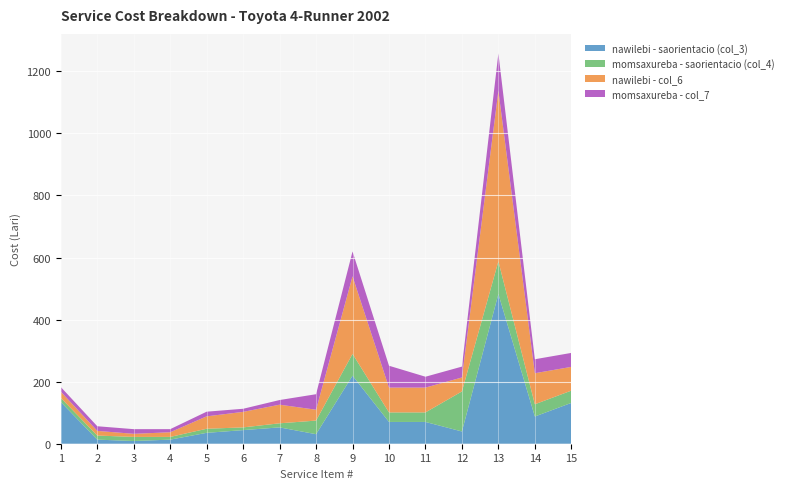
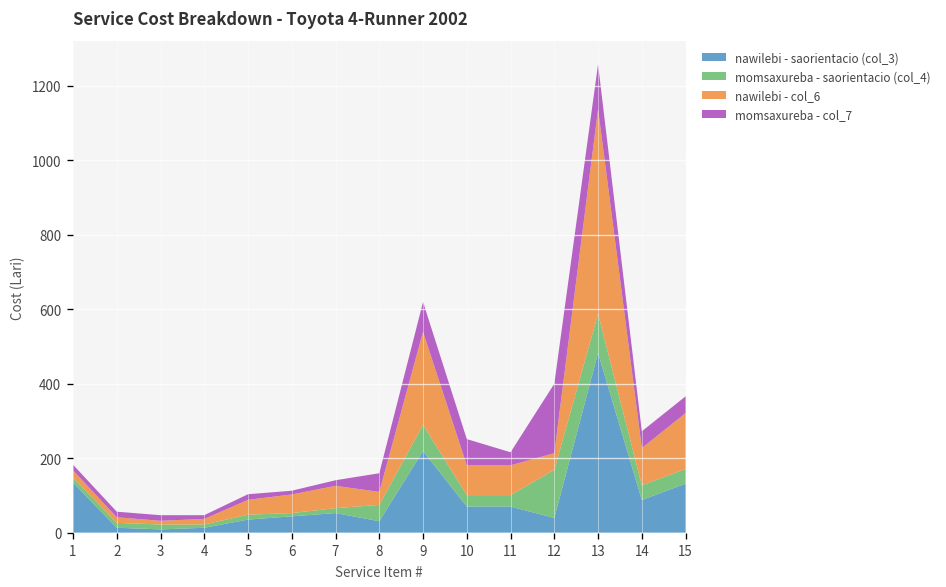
  {
    "nawilebi - saorientacio (col_3)": {
      "1": 130,
      "2": 10,
      "3": 10,
      "4": 10,
      "5": 40,
      "6": 40,
      "7": 50,
      "8": 30,
      "9": 220,
      "10": 70,
      "11": 70,
      "12": 40,
      "13": 480,
      "14": 90,
      "15": 130
    },
    "momsaxureba - saorientacio (col_4)": {
      "1": 10,
      "2": 10,
      "3": 10,
      "4": 10,
      "5": 10,
      "6": 10,
      "7": 10,
      "8": 40,
      "9": 70,
      "10": 30,
      "11": 30,
      "12": 130,
      "13": 110,
      "14": 40,
      "15": 40
    },
    "nawilebi - col_6": {
      "1": 20,
      "2": 20,
      "3": 10,
      "4": 20,
      "5": 40,
      "6": 50,
      "7": 60,
      "8": 40,
      "9": 250,
      "10": 80,
      "11": 80,
      "12": 50,
      "13": 550,
      "14": 100,
-     "15": 80
+     "15": 150
    },
    "momsaxureba - col_7": {
      "1": 20,
      "2": 20,
      "3": 20,
      "4": 10,
      "5": 20,
      "6": 10,
      "7": 20,
      "8": 50,
      "9": 80,
      "10": 70,
      "11": 40,
-     "12": 40,
+     "12": 190,
      "13": 120,
      "14": 50,
      "15": 50
    }
  }
